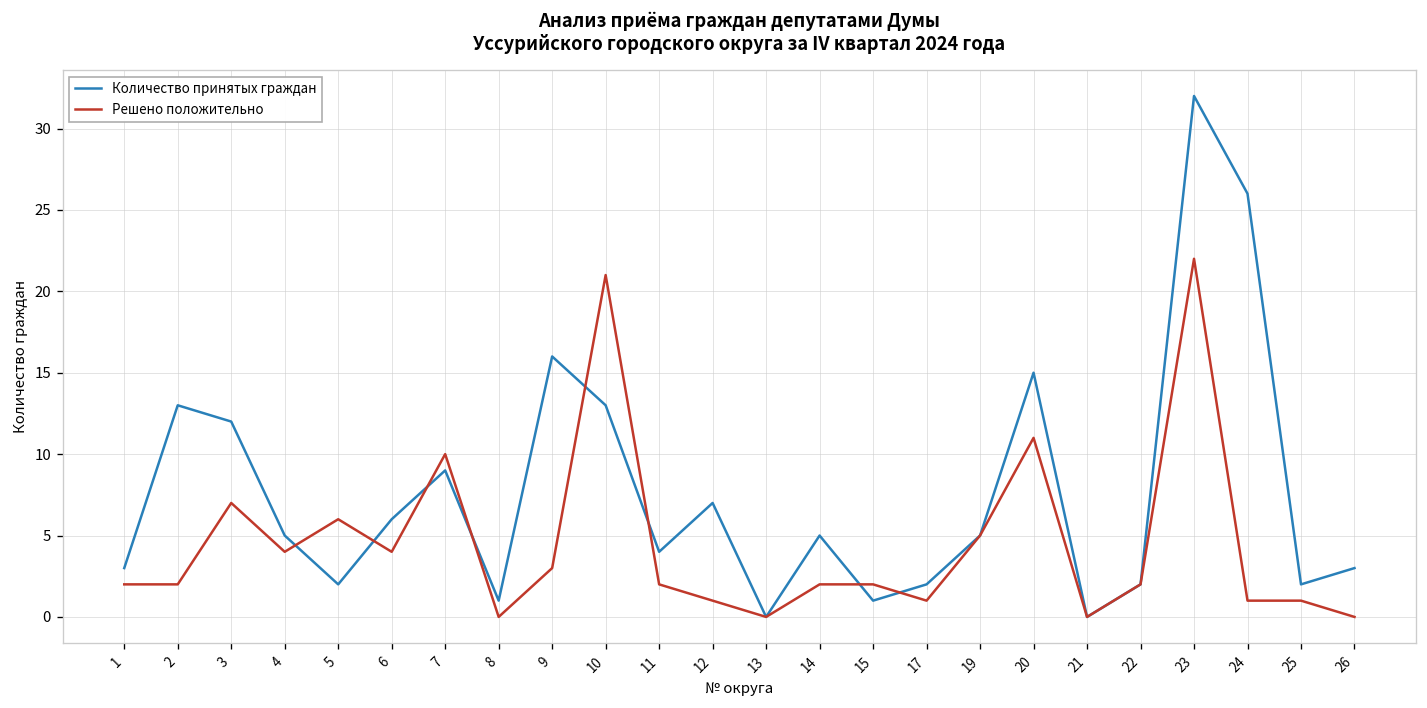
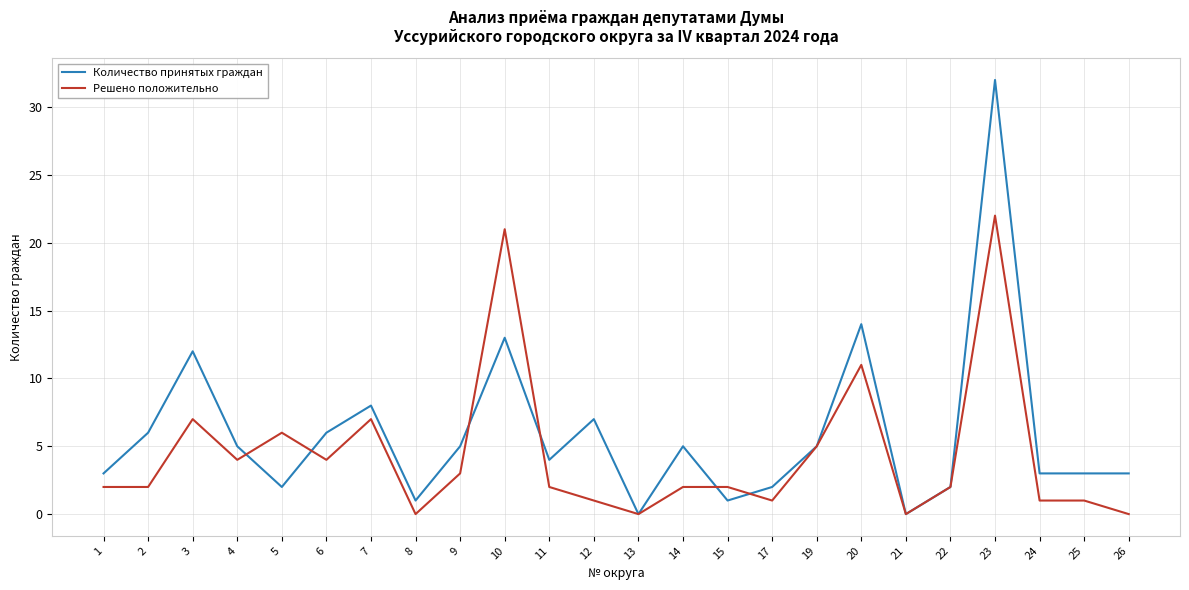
  {
    "Количество принятых граждан": {
      "1": 3,
-     "2": 13,
+     "2": 6,
      "3": 12,
      "4": 5,
      "5": 2,
      "6": 6,
-     "7": 9,
+     "7": 8,
      "8": 1,
-     "9": 16,
+     "9": 5,
      "10": 13,
      "11": 4,
      "12": 7,
      "14": 5,
      "15": 1,
      "17": 2,
-     "20": 15,
+     "20": 14,
      "23": 32,
-     "24": 26,
-     "25": 2,
+     "24": 3,
+     "25": 3,
      "26": 3
    },
    "Решено положительно": {
      "1": 2,
      "2": 2,
      "3": 7,
      "4": 4,
      "5": 6,
      "6": 4,
-     "7": 10,
+     "7": 7,
      "8": 0,
      "9": 3,
      "10": 21,
      "11": 2,
      "12": 1,
      "14": 2,
      "15": 2,
      "17": 1,
      "20": 11,
      "23": 22,
      "24": 1,
      "25": 1,
      "26": 0
    }
  }
